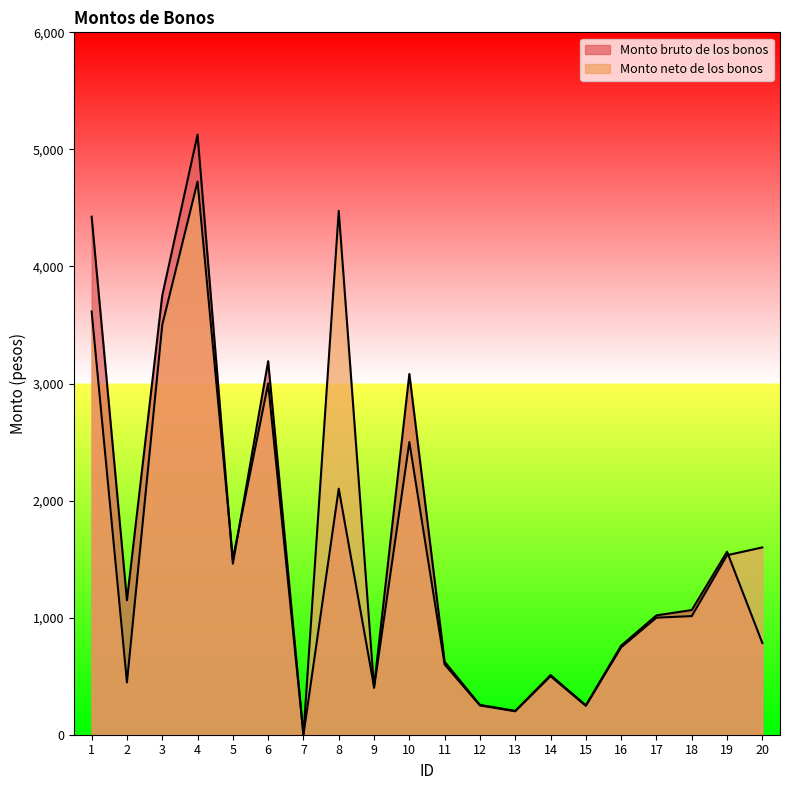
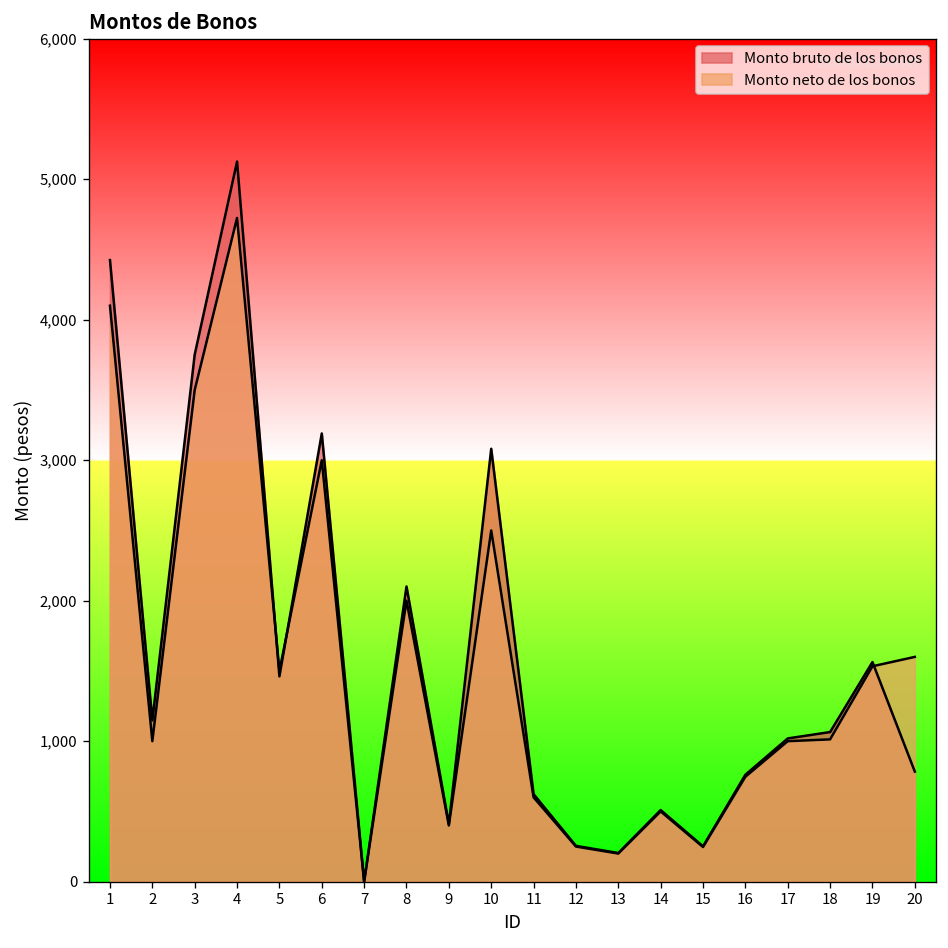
  {
    "Monto bruto de los bonos": {
      "1": "4,420",
      "2": "1,150",
      "3": "3,750",
      "4": "5,130",
      "5": "1,460",
      "6": "3,190",
      "8": "2,100",
      "10": "3,080",
      "11": "620",
      "18": "1,060",
      "19": "1,560",
      "20": "780"
    },
    "Monto neto de los bonos": {
-     "1": "3,620",
-     "2": "450",
+     "1": "4,100",
+     "2": "1,000",
      "3": "3,500",
      "4": "4,730",
      "5": "1,500",
      "6": "3,000",
-     "8": "4,480",
+     "8": "2,000",
      "10": "2,500",
      "11": "600",
      "18": "1,010",
      "19": "1,530",
      "20": "1,600"
    }
  }
